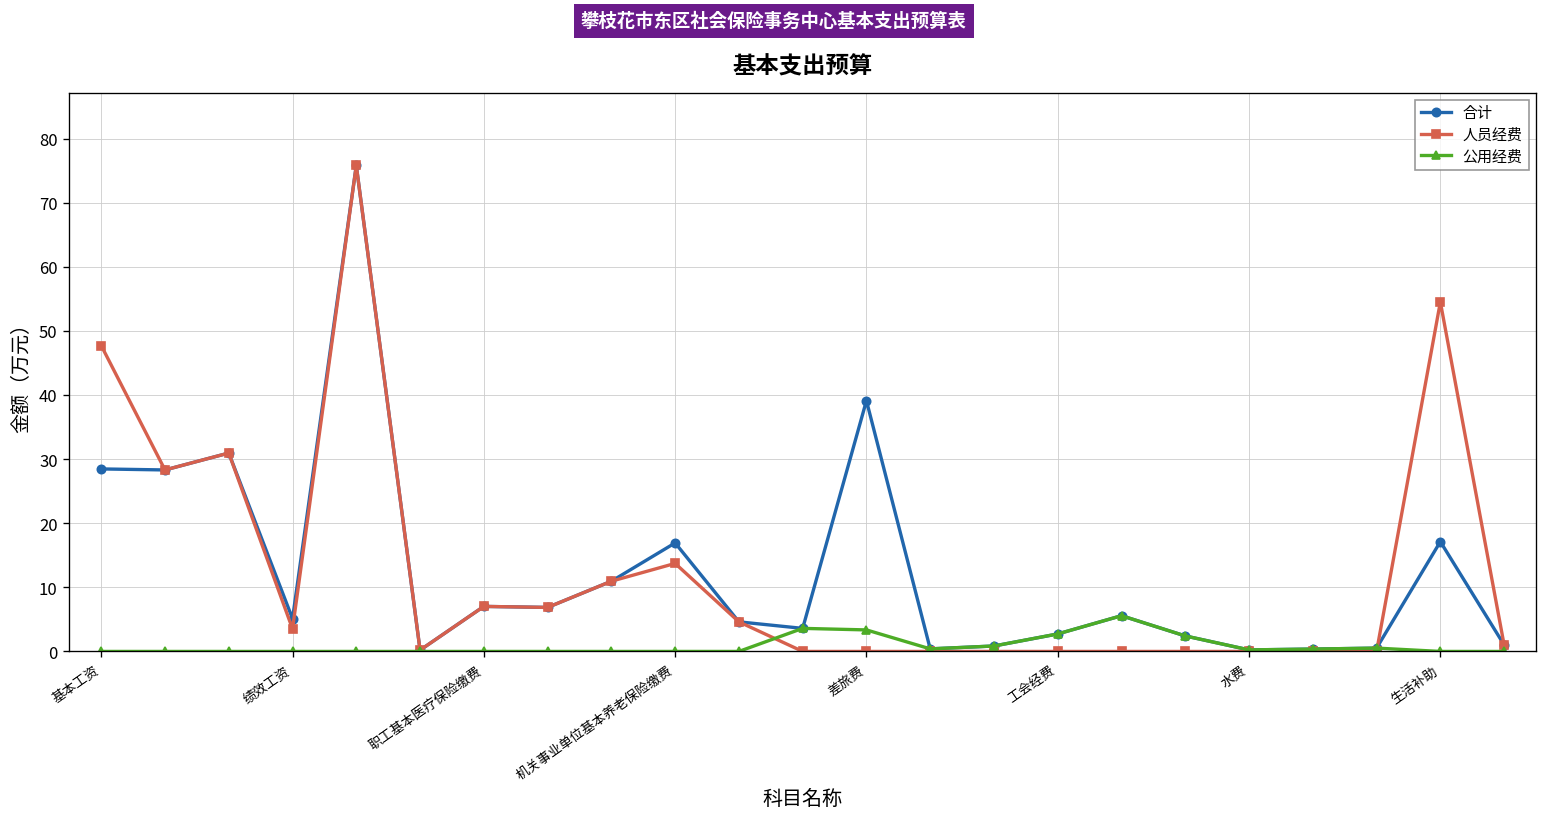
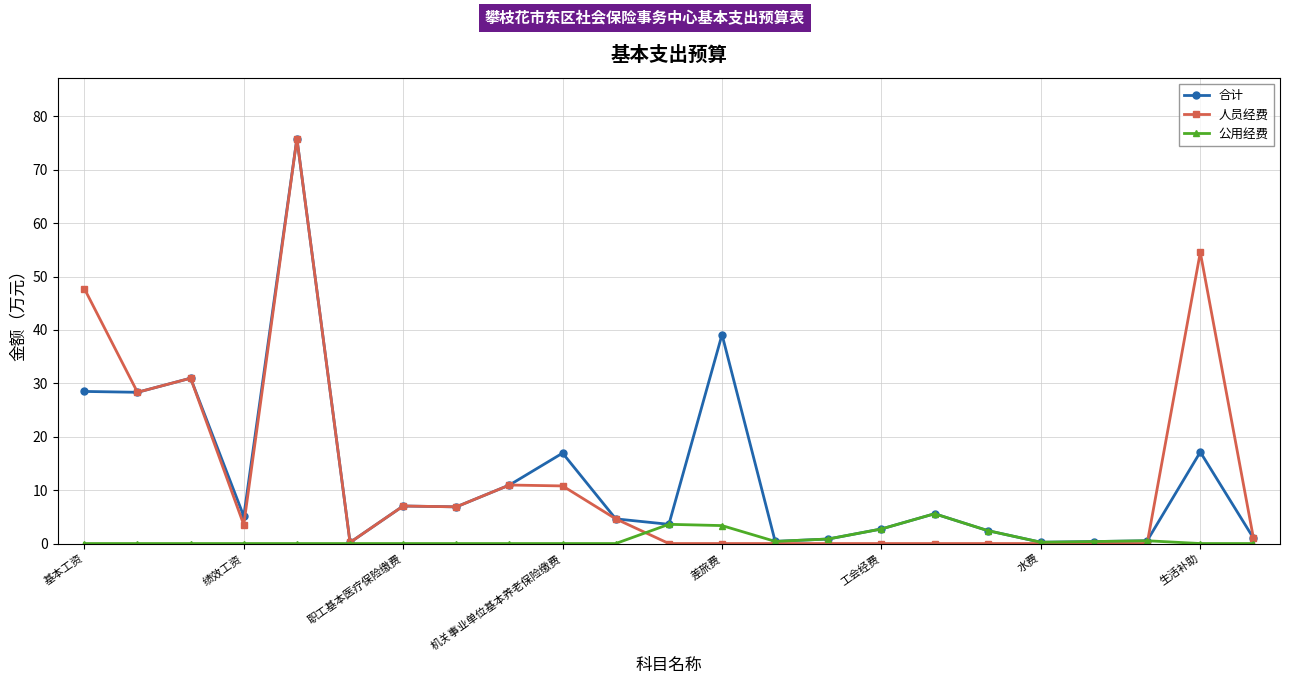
  {
    "合计": {
      "基本工资": 28,
      "绩效工资": 5,
      "机关事业单位基本养老保险缴费": 17,
      "差旅费": 39,
      "生活补助": 17
    },
    "人员经费": {
      "基本工资": 48,
      "绩效工资": 4,
-     "机关事业单位基本养老保险缴费": 14,
+     "机关事业单位基本养老保险缴费": 11,
      "差旅费": 0,
      "工会经费": 0,
      "生活补助": 55
    },
    "公用经费": {
      "基本工资": 0,
      "绩效工资": 0,
      "职工基本医疗保险缴费": 0,
      "机关事业单位基本养老保险缴费": 0,
      "差旅费": 3,
      "生活补助": 0
    }
  }
